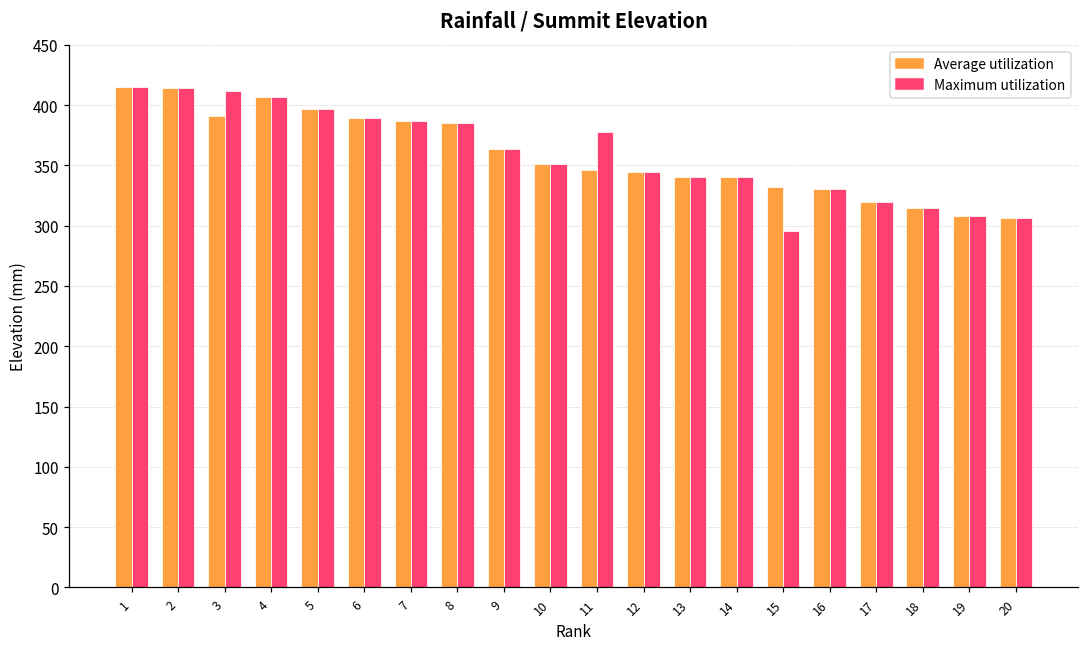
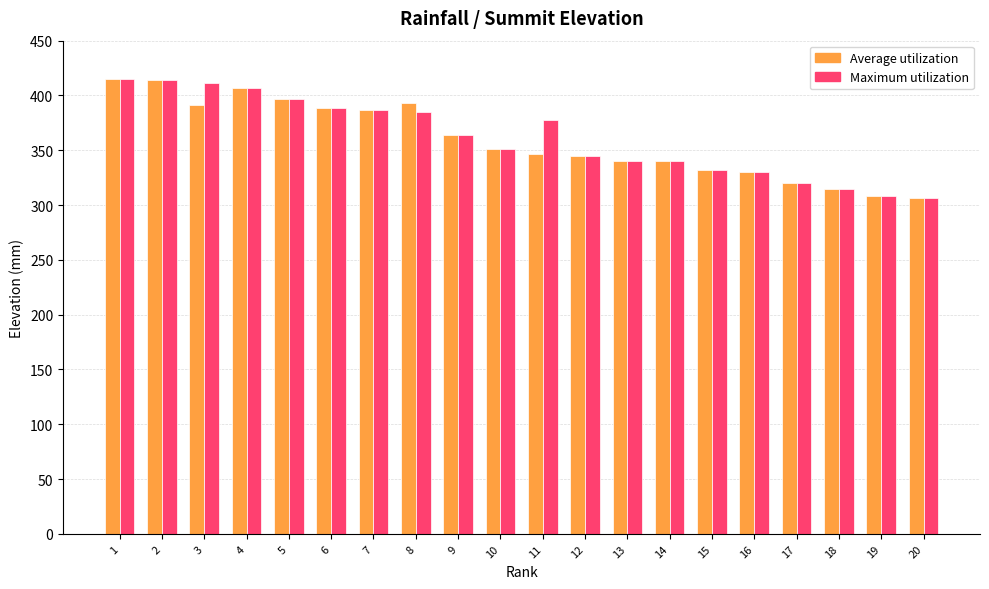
  {
    "Average utilization": {
      "1": 415,
      "2": 415,
      "3": 391,
      "4": 407,
      "5": 397,
      "6": 389,
      "7": 387,
-     "8": 385,
+     "8": 393,
      "9": 364,
      "10": 351,
      "11": 347,
      "12": 345,
      "13": 341,
      "14": 340,
      "15": 332,
      "16": 331,
      "17": 320,
      "18": 315,
      "19": 308,
      "20": 307
    },
    "Maximum utilization": {
      "1": 415,
      "2": 415,
      "3": 412,
      "4": 407,
      "5": 397,
      "6": 389,
      "7": 387,
      "8": 385,
      "9": 364,
      "10": 351,
      "11": 378,
      "12": 345,
      "13": 341,
      "14": 340,
-     "15": 296,
+     "15": 332,
      "16": 331,
      "17": 320,
      "18": 315,
      "19": 308,
      "20": 307
    }
  }
